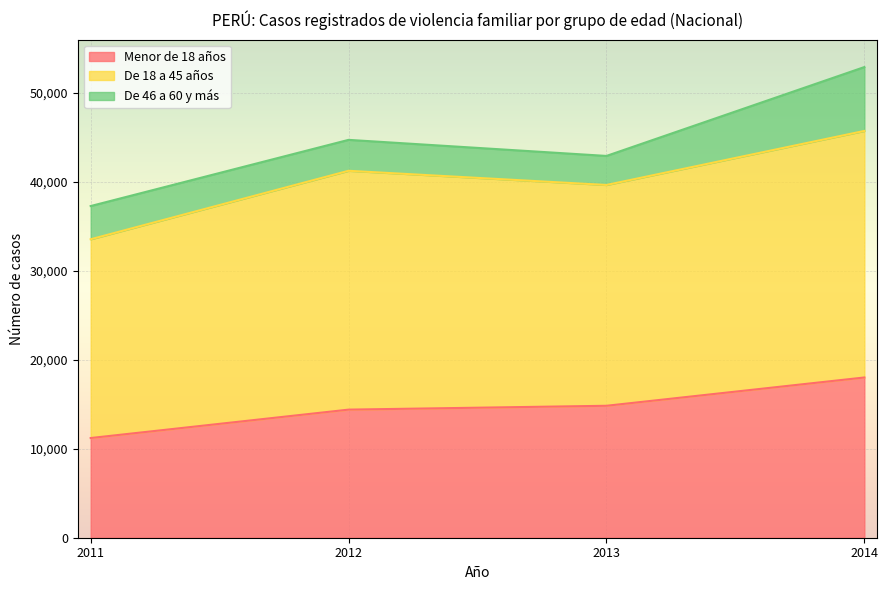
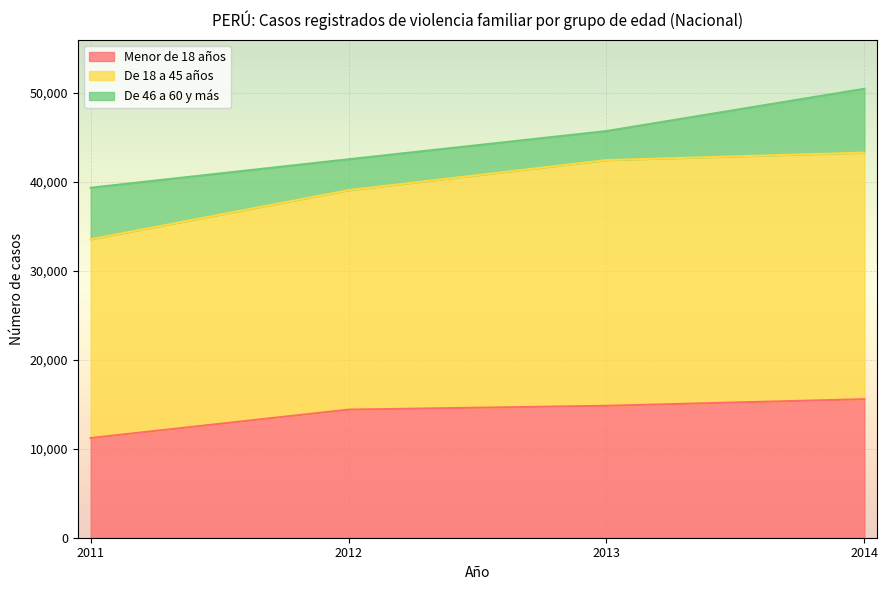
  {
    "Menor de 18 años": {
      "2011": "11,000",
      "2012": "14,000",
      "2013": "15,000",
-     "2014": "18,000"
+     "2014": "16,000"
    },
    "De 18 a 45 años": {
      "2011": "22,000",
-     "2012": "27,000",
-     "2013": "25,000",
+     "2012": "25,000",
+     "2013": "28,000",
      "2014": "28,000"
    },
    "De 46 a 60 y más": {
-     "2011": "4,000",
+     "2011": "6,000",
      "2012": "3,000",
      "2013": "3,000",
      "2014": "7,000"
    }
  }
